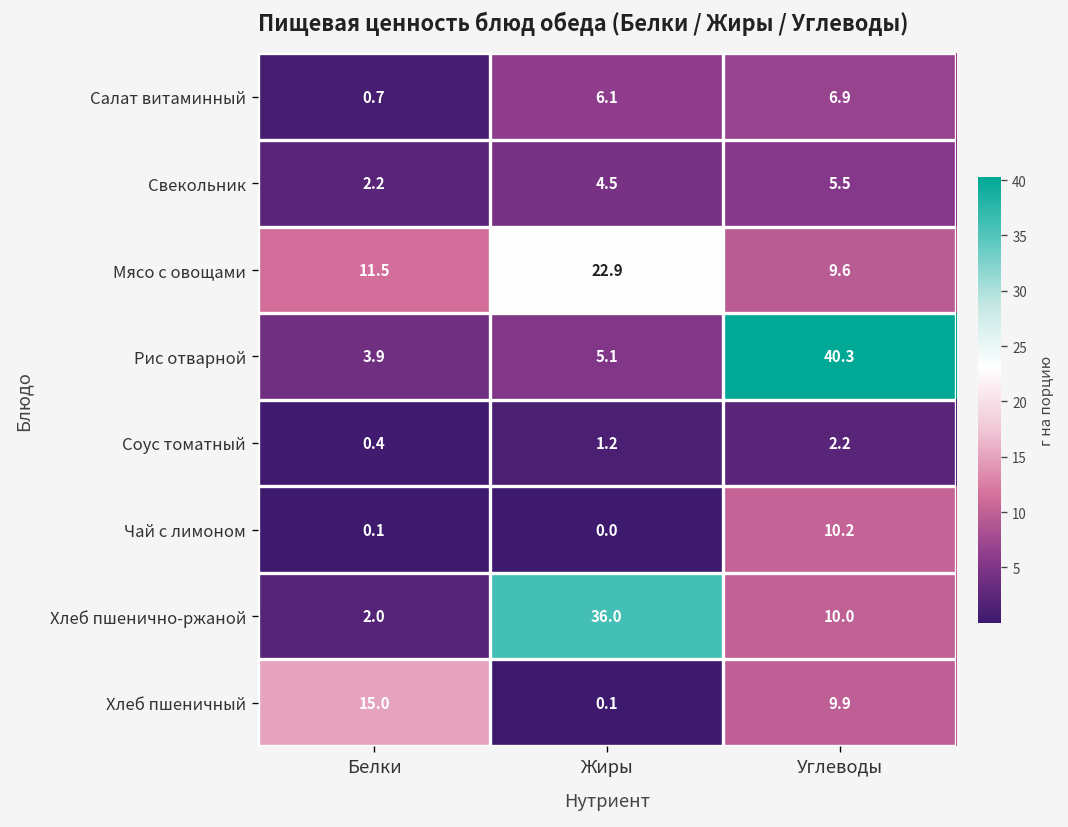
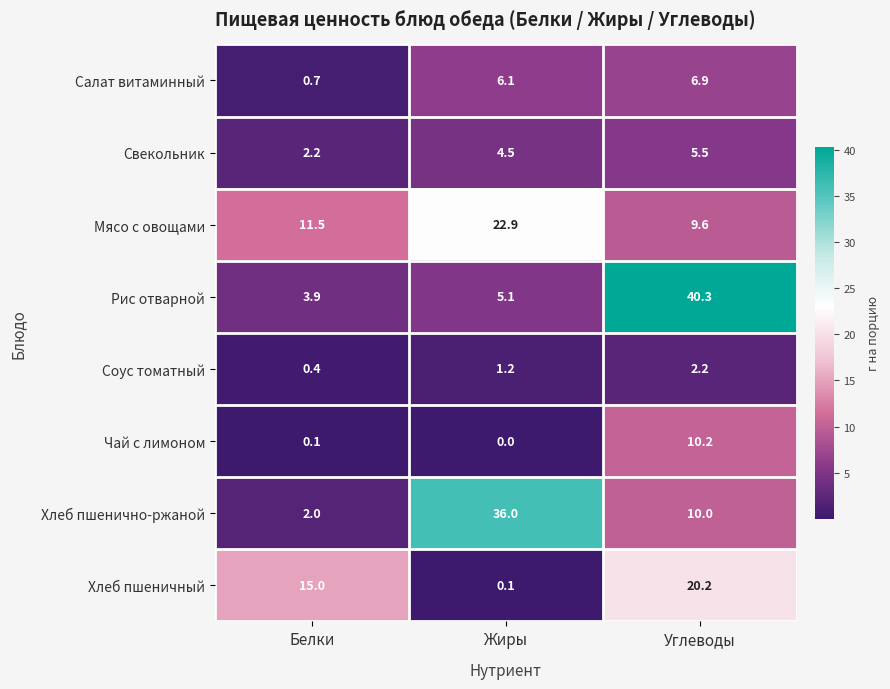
  {
    "Салат витаминный": {
      "Белки": 0.7,
      "Жиры": 6.1,
      "Углеводы": 6.9
    },
    "Свекольник": {
      "Белки": 2.2,
      "Жиры": 4.5,
      "Углеводы": 5.5
    },
    "Мясо с овощами": {
      "Белки": 11.5,
      "Жиры": 22.9,
      "Углеводы": 9.6
    },
    "Рис отварной": {
      "Белки": 3.9,
      "Жиры": 5.1,
      "Углеводы": 40.3
    },
    "Соус томатный": {
      "Белки": 0.4,
      "Жиры": 1.2,
      "Углеводы": 2.2
    },
    "Чай с лимоном": {
      "Белки": 0.1,
      "Жиры": 0.0,
      "Углеводы": 10.2
    },
    "Хлеб пшенично-ржаной": {
      "Белки": 2.0,
      "Жиры": 36.0,
      "Углеводы": 10.0
    },
    "Хлеб пшеничный": {
      "Белки": 15.0,
      "Жиры": 0.1,
-     "Углеводы": 9.9
+     "Углеводы": 20.2
    }
  }
